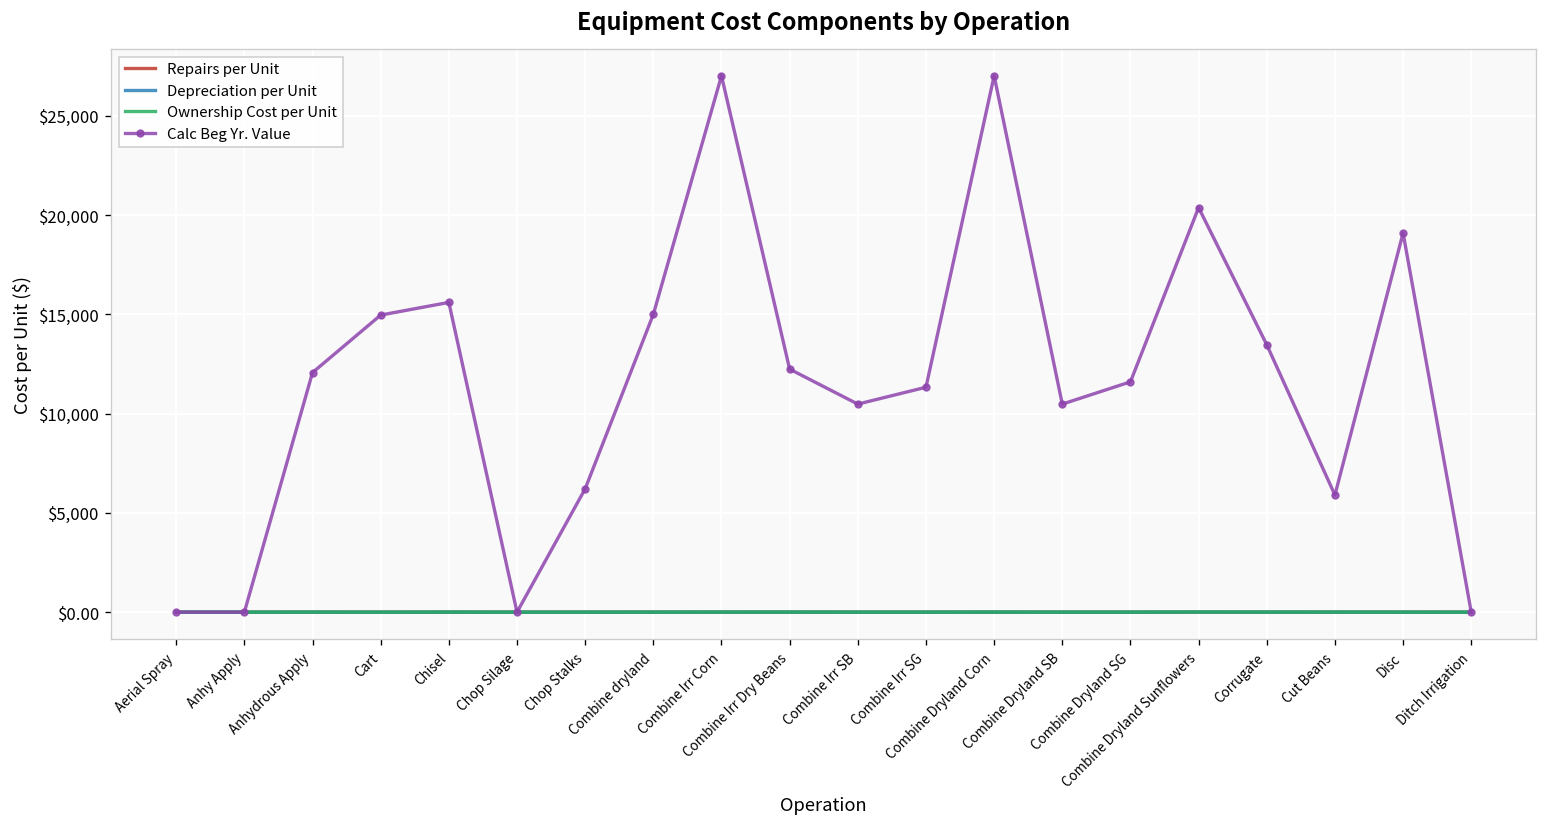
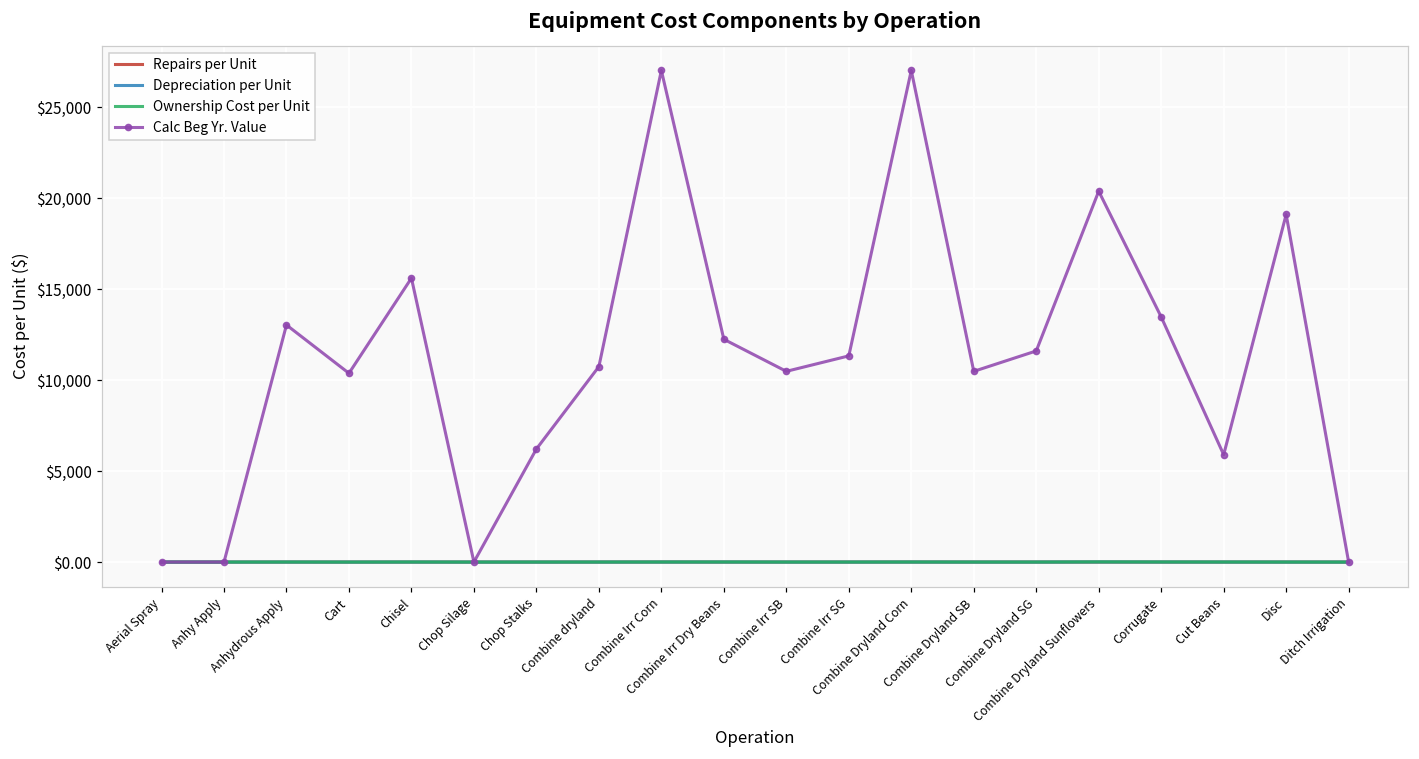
  {
    "Ownership Cost per Unit": {
      "Anhydrous Apply": "$0",
      "Cart": "$0",
      "Chisel": "$0",
      "Chop Stalks": "$0",
      "Combine dryland": "$0",
      "Combine Irr Corn": "$0",
      "Combine Irr Dry Beans": "$0",
      "Combine Irr SB": "$0",
      "Combine Irr SG": "$0",
      "Combine Dryland Corn": "$0",
      "Combine Dryland SB": "$0",
      "Combine Dryland SG": "$0",
      "Combine Dryland Sunflowers": "$0",
      "Corrugate": "$0",
      "Cut Beans": "$0",
      "Disc": "$0"
    },
    "Calc Beg Yr. Value": {
-     "Anhydrous Apply": "$12,100",
-     "Cart": "$15,000",
+     "Anhydrous Apply": "$13,000",
+     "Cart": "$10,400",
      "Chisel": "$15,600",
      "Chop Stalks": "$6,200",
-     "Combine dryland": "$15,000",
+     "Combine dryland": "$10,700",
      "Combine Irr Corn": "$27,000",
      "Combine Irr Dry Beans": "$12,200",
      "Combine Irr SB": "$10,500",
      "Combine Irr SG": "$11,300",
      "Combine Dryland Corn": "$27,000",
      "Combine Dryland SB": "$10,500",
      "Combine Dryland SG": "$11,600",
      "Combine Dryland Sunflowers": "$20,400",
      "Corrugate": "$13,500",
      "Cut Beans": "$5,900",
      "Disc": "$19,100"
    }
  }
